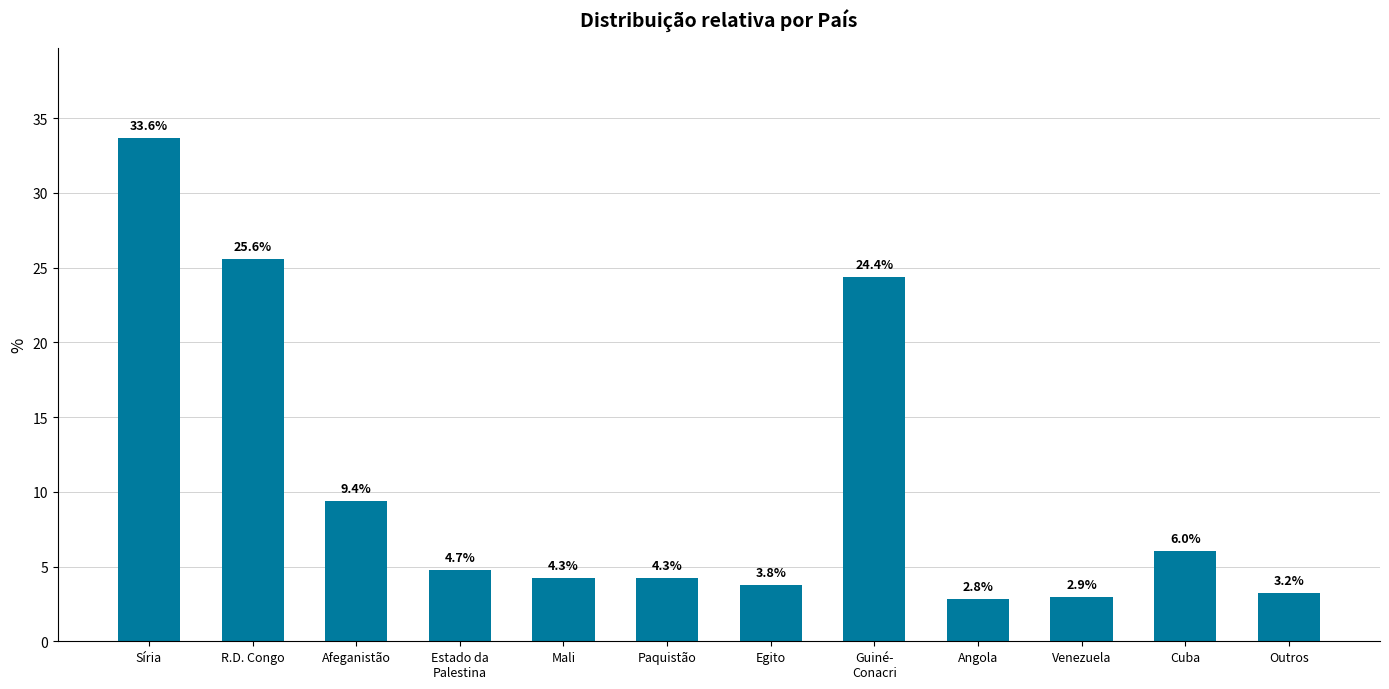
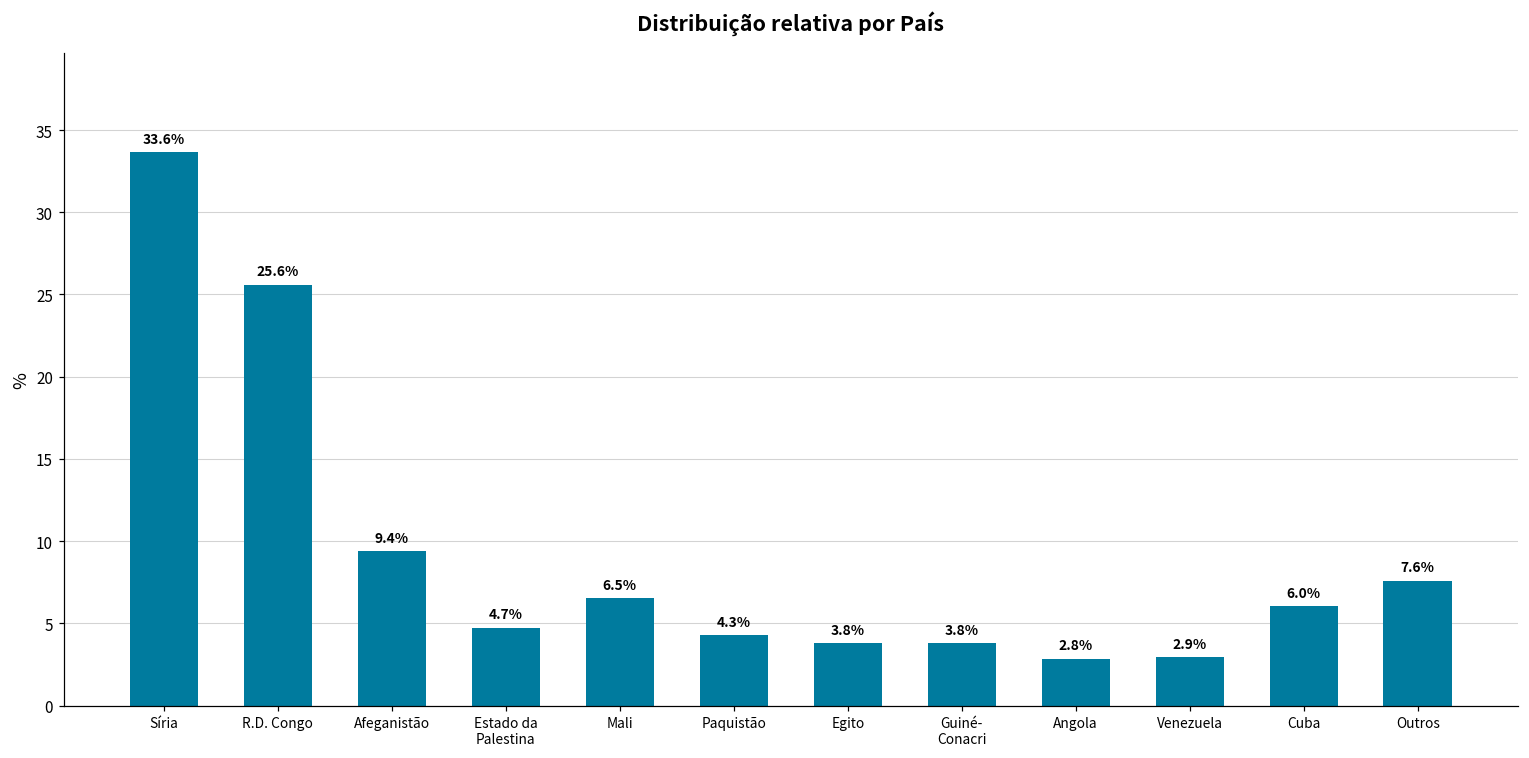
  {
    "Síria": "33.6%",
    "R.D. Congo": "25.6%",
    "Afeganistão": "9.4%",
    "Estado da Palestina": "4.7%",
-   "Mali": "4.3%",
+   "Mali": "6.5%",
    "Paquistão": "4.3%",
    "Egito": "3.8%",
-   "Guiné- Conacri": "24.4%",
+   "Guiné- Conacri": "3.8%",
    "Angola": "2.8%",
    "Venezuela": "2.9%",
    "Cuba": "6.0%",
-   "Outros": "3.2%"
+   "Outros": "7.6%"
  }
